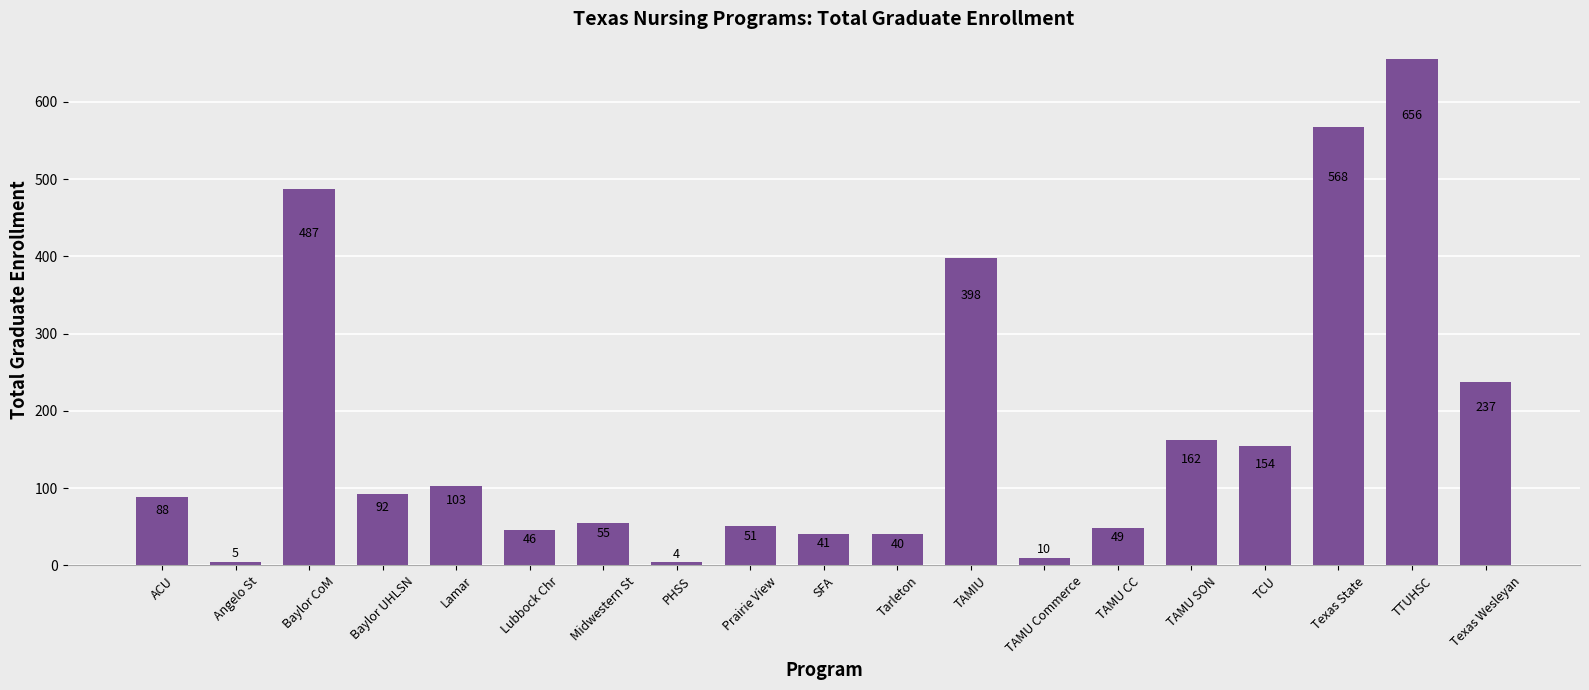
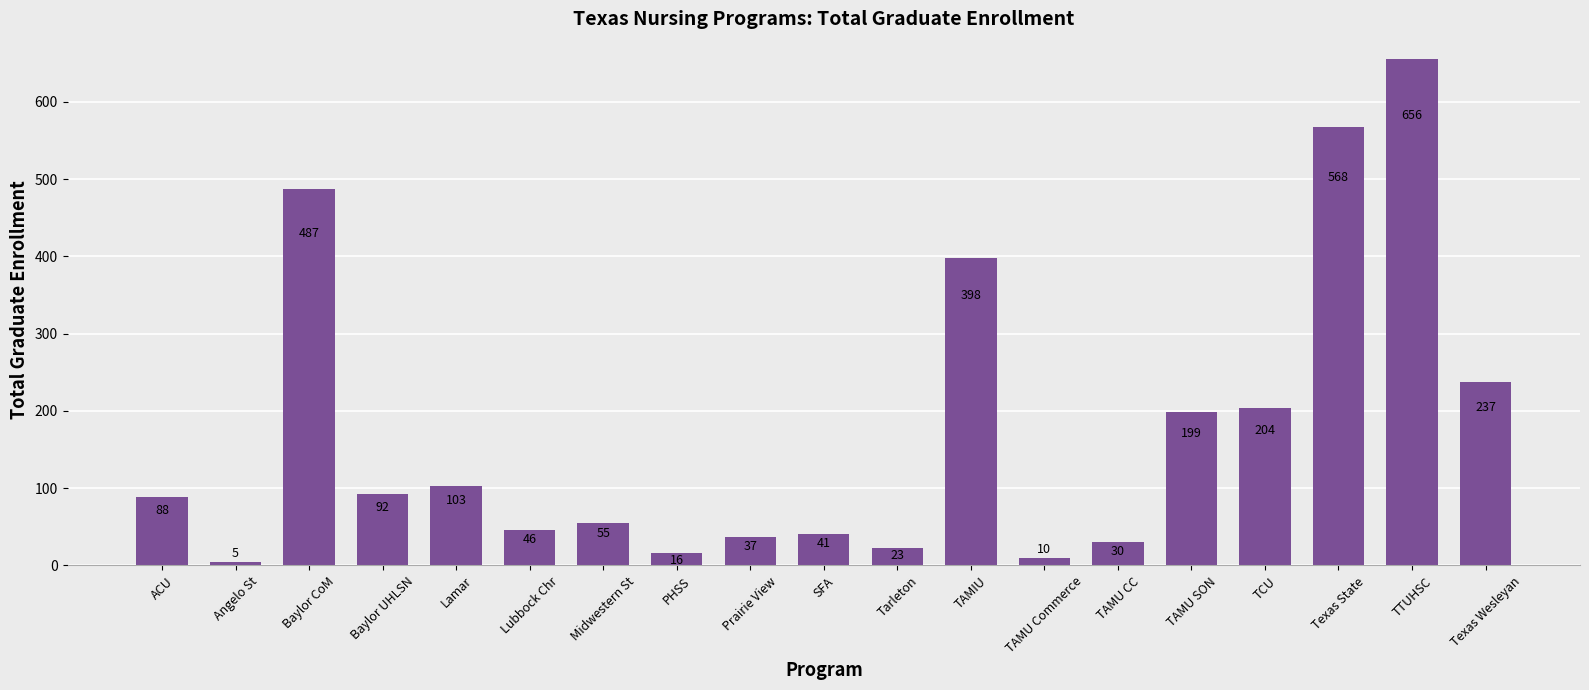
  {
    "ACU": 88,
    "Angelo St": 5,
    "Baylor CoM": 487,
    "Baylor UHLSN": 92,
    "Lamar": 103,
    "Lubbock Chr": 46,
    "Midwestern St": 55,
-   "PHSS": 4,
-   "Prairie View": 51,
+   "PHSS": 16,
+   "Prairie View": 37,
    "SFA": 41,
-   "Tarleton": 40,
+   "Tarleton": 23,
    "TAMIU": 398,
    "TAMU Commerce": 10,
-   "TAMU CC": 49,
-   "TAMU SON": 162,
-   "TCU": 154,
+   "TAMU CC": 30,
+   "TAMU SON": 199,
+   "TCU": 204,
    "Texas State": 568,
    "TTUHSC": 656,
    "Texas Wesleyan": 237
  }
